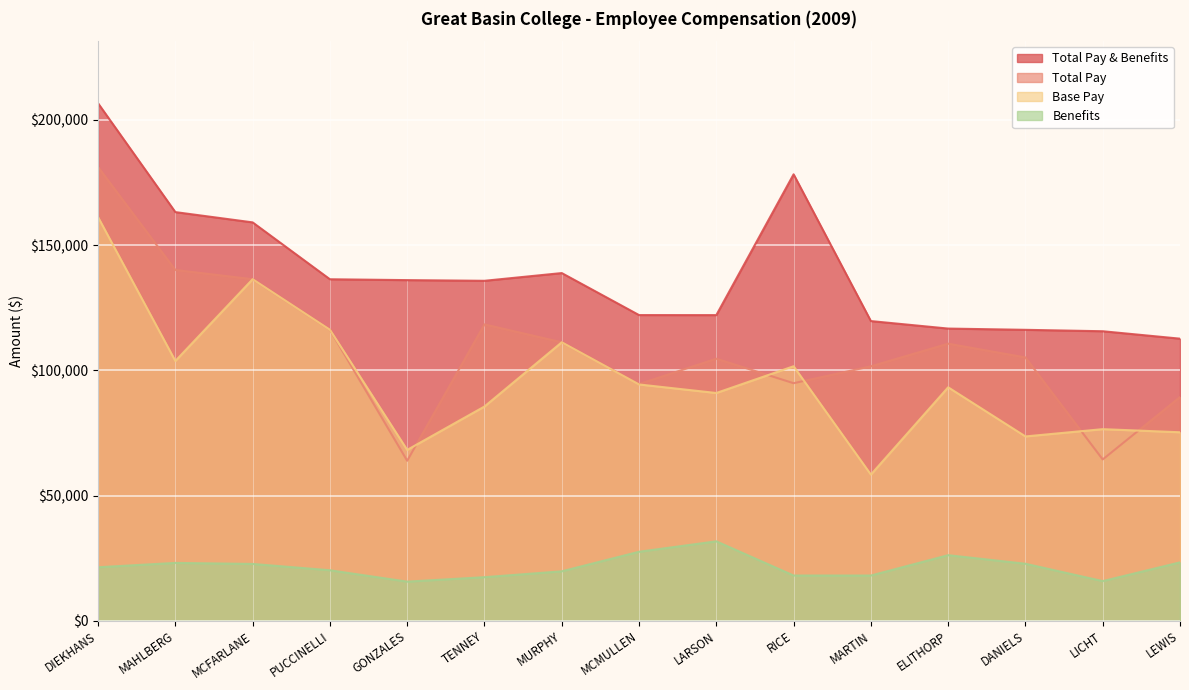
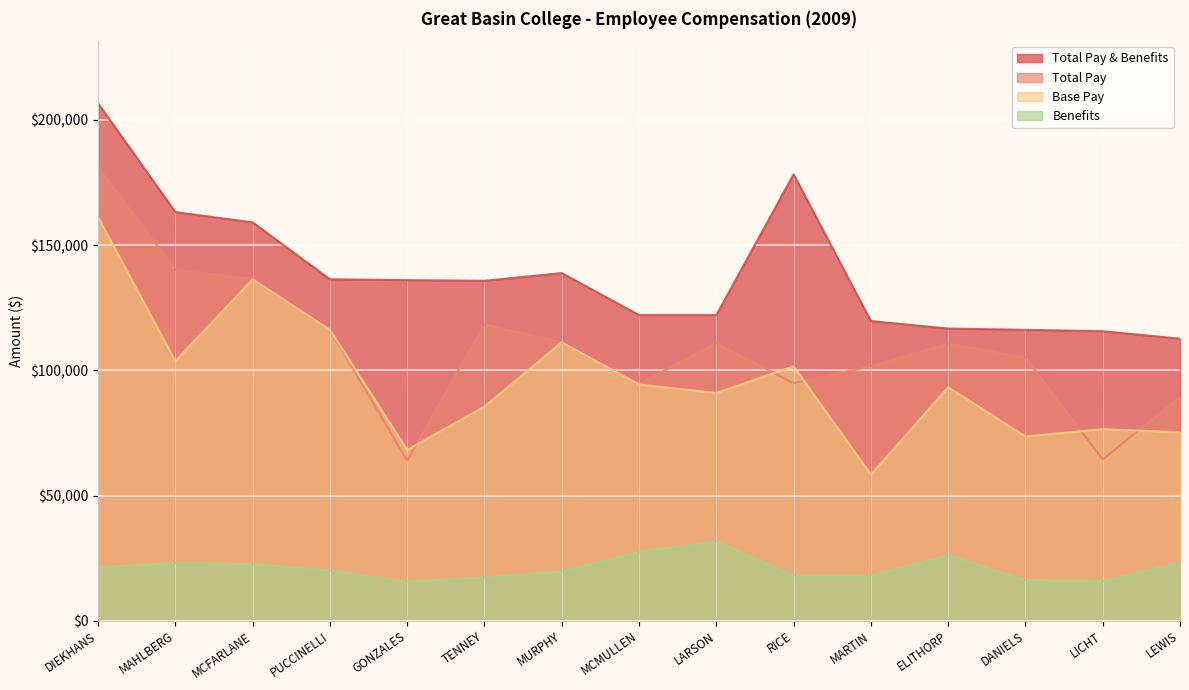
  {
    "Total Pay & Benefits": {
      "DIEKHANS": "$207,000",
      "MAHLBERG": "$163,000",
      "MCFARLANE": "$159,000",
      "PUCCINELLI": "$136,000",
      "GONZALES": "$136,000",
      "TENNEY": "$136,000",
      "MURPHY": "$139,000",
      "MCMULLEN": "$122,000",
      "LARSON": "$122,000",
      "RICE": "$178,000",
      "MARTIN": "$120,000",
      "ELITHORP": "$117,000",
      "DANIELS": "$116,000",
      "LICHT": "$116,000",
      "LEWIS": "$113,000"
    },
    "Total Pay": {
      "DIEKHANS": "$181,000",
      "MAHLBERG": "$140,000",
      "GONZALES": "$64,000",
      "TENNEY": "$118,000",
-     "LARSON": "$105,000",
+     "LARSON": "$111,000",
      "RICE": "$95,000",
      "MARTIN": "$102,000",
      "ELITHORP": "$111,000",
      "DANIELS": "$105,000",
      "LICHT": "$64,000",
      "LEWIS": "$89,000"
    },
    "Base Pay": {
      "DIEKHANS": "$161,000",
      "MAHLBERG": "$104,000",
      "GONZALES": "$68,000",
      "TENNEY": "$86,000",
      "LARSON": "$91,000",
      "RICE": "$102,000",
      "MARTIN": "$58,000",
      "ELITHORP": "$93,000",
      "DANIELS": "$74,000",
      "LICHT": "$77,000",
      "LEWIS": "$75,000"
    },
    "Benefits": {
      "DIEKHANS": "$21,000",
      "MAHLBERG": "$23,000",
      "MCFARLANE": "$23,000",
      "PUCCINELLI": "$20,000",
      "GONZALES": "$16,000",
      "TENNEY": "$17,000",
      "MURPHY": "$20,000",
      "MCMULLEN": "$28,000",
      "LARSON": "$32,000",
      "RICE": "$18,000",
      "MARTIN": "$18,000",
      "ELITHORP": "$26,000",
-     "DANIELS": "$23,000",
+     "DANIELS": "$16,000",
      "LICHT": "$16,000",
      "LEWIS": "$23,000"
    }
  }
